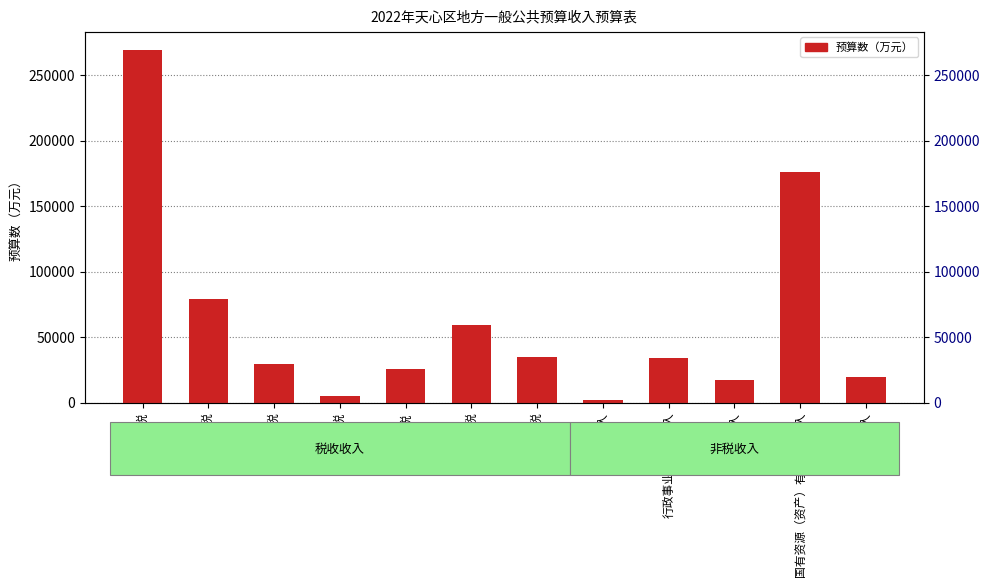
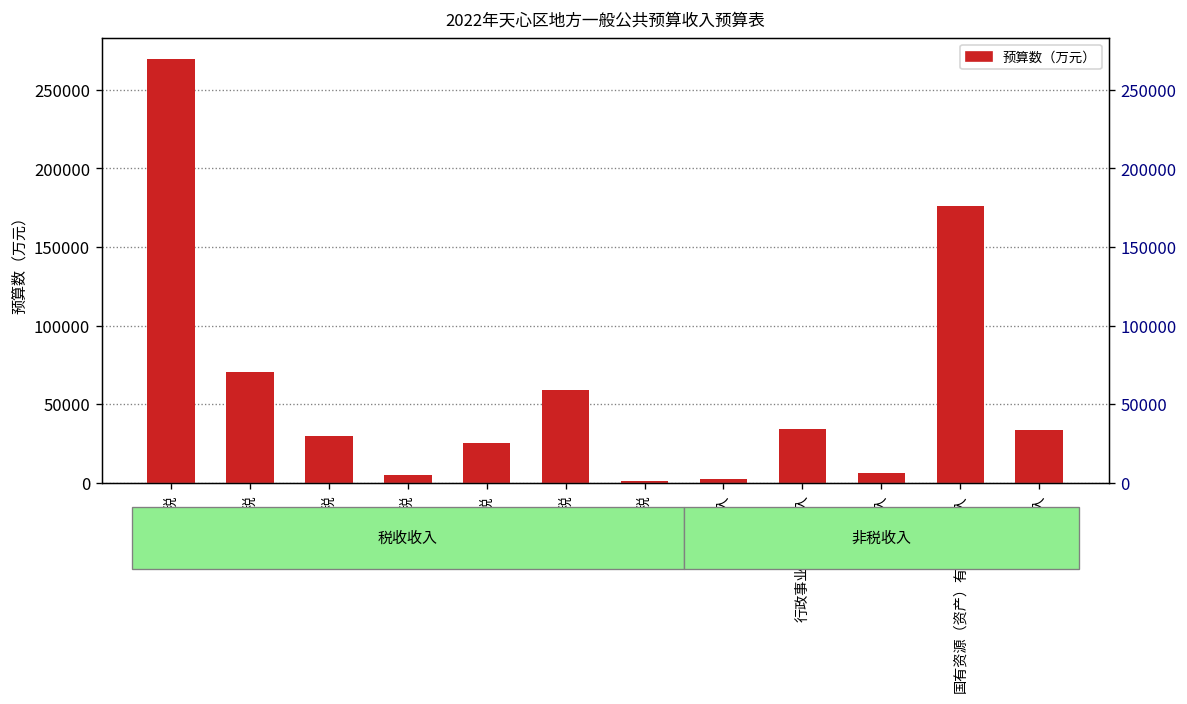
  {
    "增值税": 270000,
-   "企业所得税": 79000,
+   "企业所得税": 70000,
    "个人所得税": 30000,
    "房产税": 5000,
    "印花税": 26000,
    "土地增值税": 59000,
-   "耕地占用税": 35000,
+   "耕地占用税": 2000,
    "专项收入": 2000,
    "行政事业性收费收入": 34000,
-   "罚没收入": 17000,
+   "罚没收入": 6000,
    "国有资源（资产）有偿使用收入": 176000,
-   "其他收入": 20000
+   "其他收入": 34000
  }
